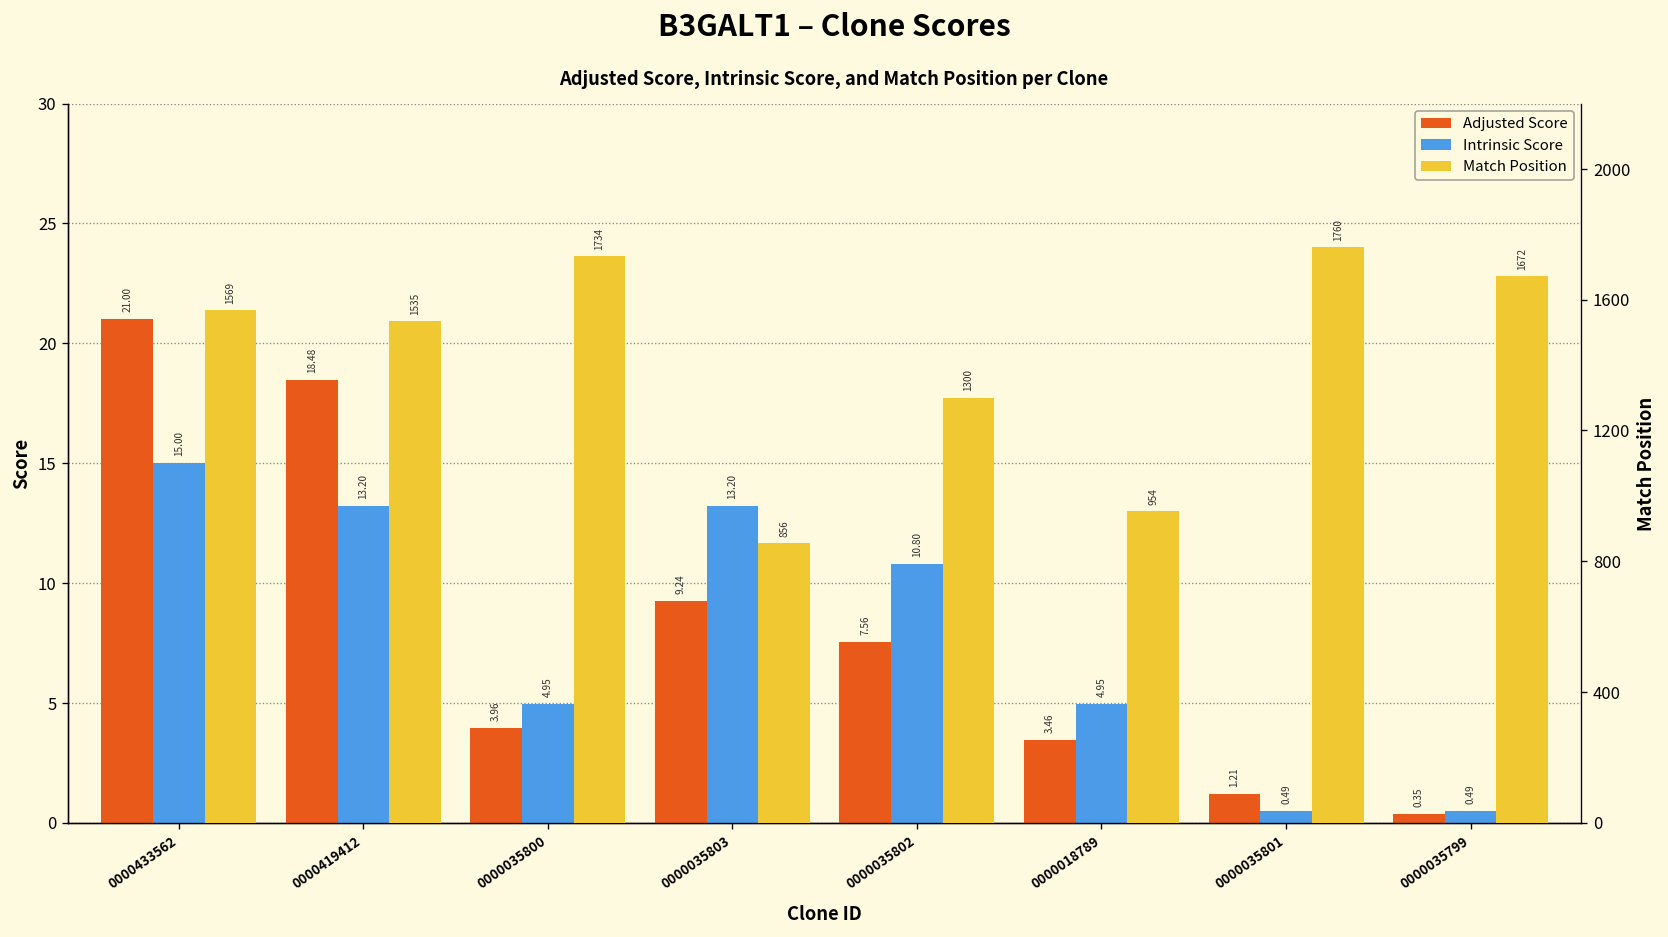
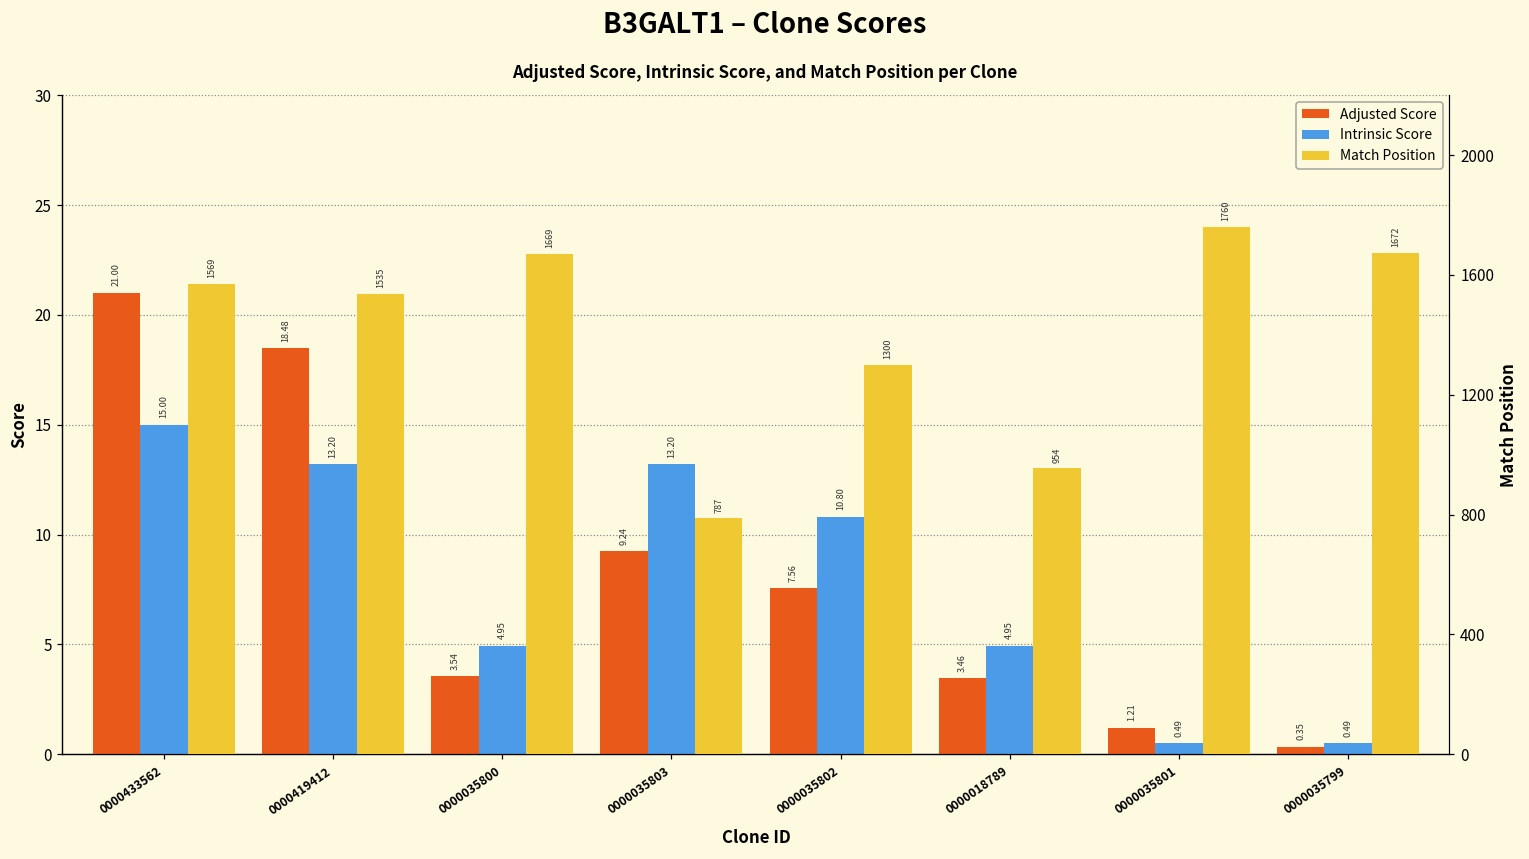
  {
    "Adjusted Score": {
      "0000433562": 21.00,
      "0000419412": 18.48,
-     "0000035800": 3.96,
+     "0000035800": 3.54,
      "0000035803": 9.24,
      "0000035802": 7.56,
      "0000018789": 3.46,
      "0000035801": 1.21,
      "0000035799": 0.35
    },
    "Intrinsic Score": {
      "0000433562": 15.00,
      "0000419412": 13.20,
      "0000035800": 4.95,
      "0000035803": 13.20,
      "0000035802": 10.80,
      "0000018789": 4.95,
      "0000035801": 0.49,
      "0000035799": 0.49
    },
    "Match Position": {
      "0000433562": 1569,
      "0000419412": 1535,
-     "0000035800": 1734,
-     "0000035803": 856,
+     "0000035800": 1669,
+     "0000035803": 787,
      "0000035802": 1300,
      "0000018789": 954,
      "0000035801": 1760,
      "0000035799": 1672
    }
  }
